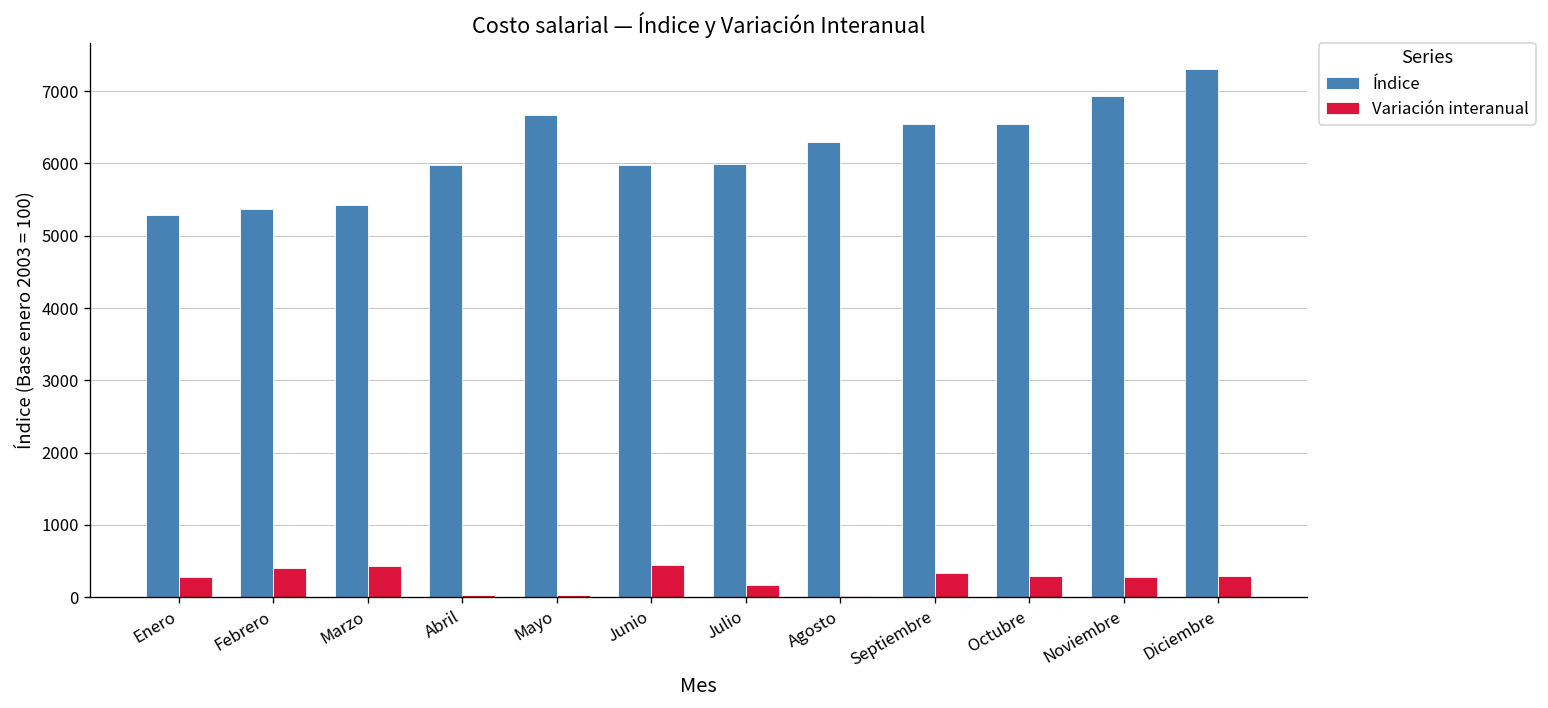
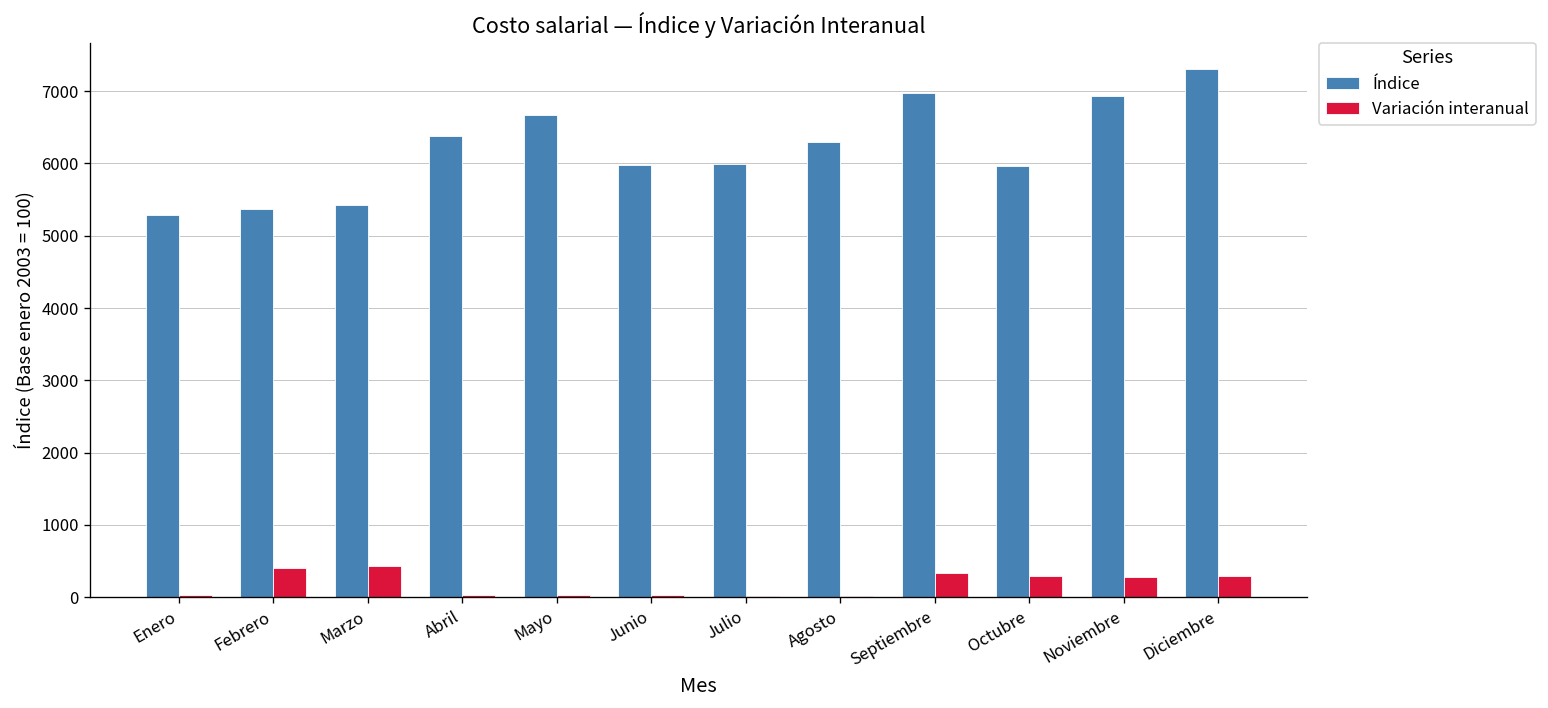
  {
    "Índice": {
      "Enero": 5300,
      "Febrero": 5400,
      "Marzo": 5400,
-     "Abril": 6000,
+     "Abril": 6400,
      "Mayo": 6700,
      "Junio": 6000,
      "Julio": 6000,
      "Agosto": 6300,
-     "Septiembre": 6500,
-     "Octubre": 6500,
+     "Septiembre": 7000,
+     "Octubre": 6000,
      "Noviembre": 6900,
      "Diciembre": 7300
    },
    "Variación interanual": {
-     "Enero": 300,
+     "Enero": 0,
      "Febrero": 400,
      "Marzo": 400,
-     "Junio": 400,
-     "Julio": 200,
+     "Junio": 0,
+     "Julio": 0,
      "Septiembre": 300,
      "Octubre": 300,
      "Noviembre": 300,
      "Diciembre": 300
    }
  }
